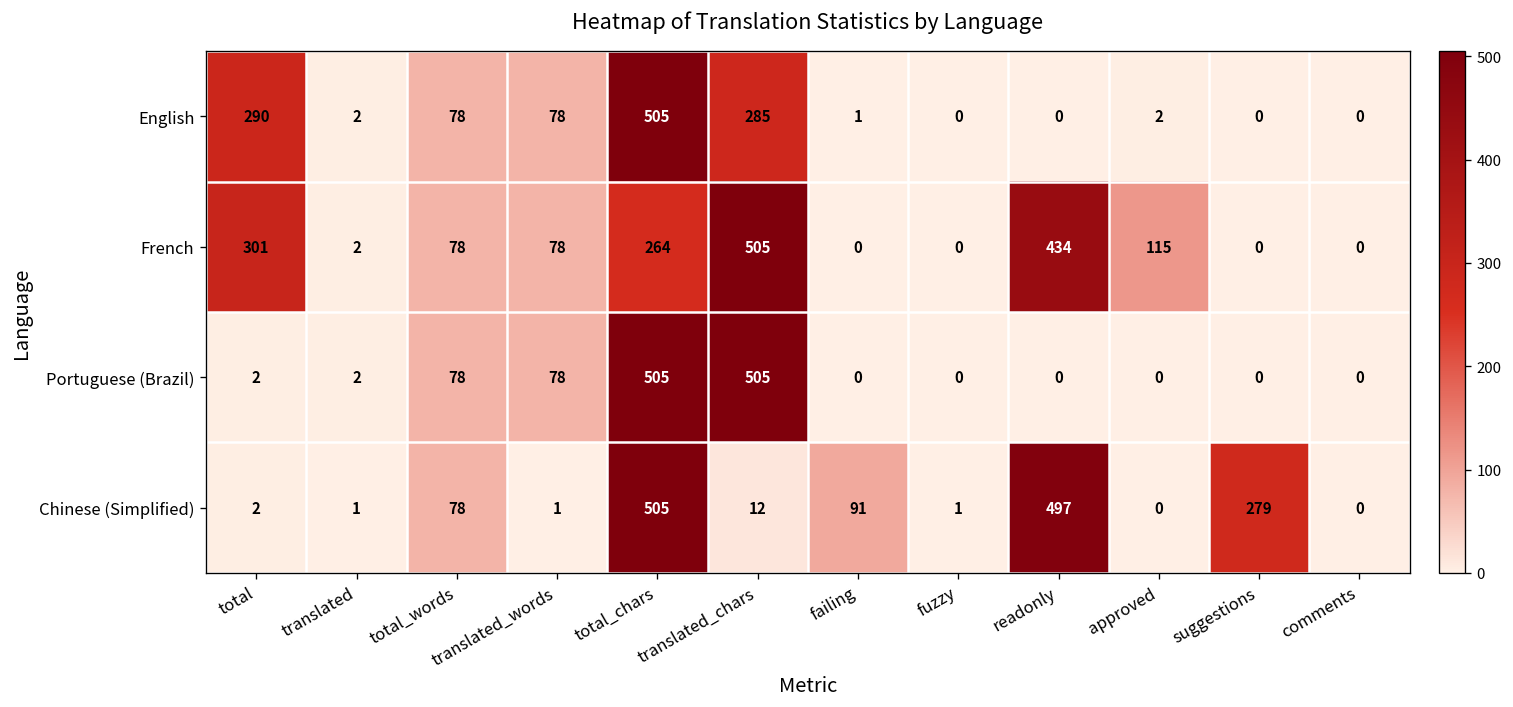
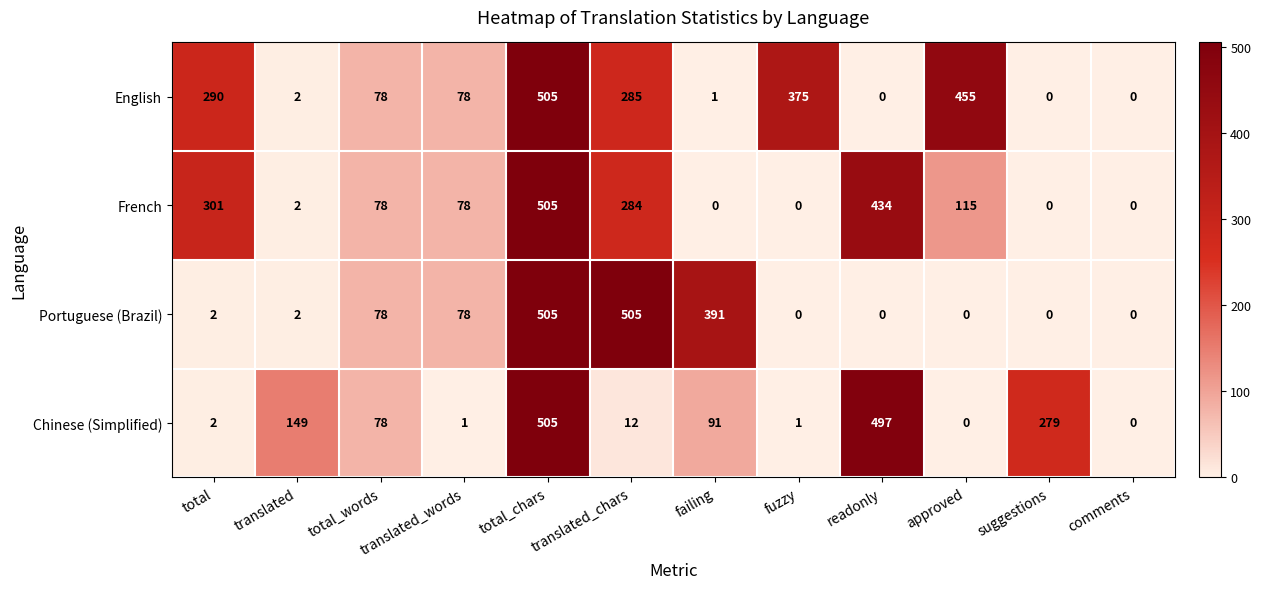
  {
    "English": {
      "total": 290,
      "translated": 2,
      "total_words": 78,
      "translated_words": 78,
      "total_chars": 505,
      "translated_chars": 285,
      "failing": 1,
-     "fuzzy": 0,
+     "fuzzy": 375,
      "readonly": 0,
-     "approved": 2,
+     "approved": 455,
      "suggestions": 0,
      "comments": 0
    },
    "French": {
      "total": 301,
      "translated": 2,
      "total_words": 78,
      "translated_words": 78,
-     "total_chars": 264,
-     "translated_chars": 505,
+     "total_chars": 505,
+     "translated_chars": 284,
      "failing": 0,
      "fuzzy": 0,
      "readonly": 434,
      "approved": 115,
      "suggestions": 0,
      "comments": 0
    },
    "Portuguese (Brazil)": {
      "total": 2,
      "translated": 2,
      "total_words": 78,
      "translated_words": 78,
      "total_chars": 505,
      "translated_chars": 505,
-     "failing": 0,
+     "failing": 391,
      "fuzzy": 0,
      "readonly": 0,
      "approved": 0,
      "suggestions": 0,
      "comments": 0
    },
    "Chinese (Simplified)": {
      "total": 2,
-     "translated": 1,
+     "translated": 149,
      "total_words": 78,
      "translated_words": 1,
      "total_chars": 505,
      "translated_chars": 12,
      "failing": 91,
      "fuzzy": 1,
      "readonly": 497,
      "approved": 0,
      "suggestions": 279,
      "comments": 0
    }
  }
